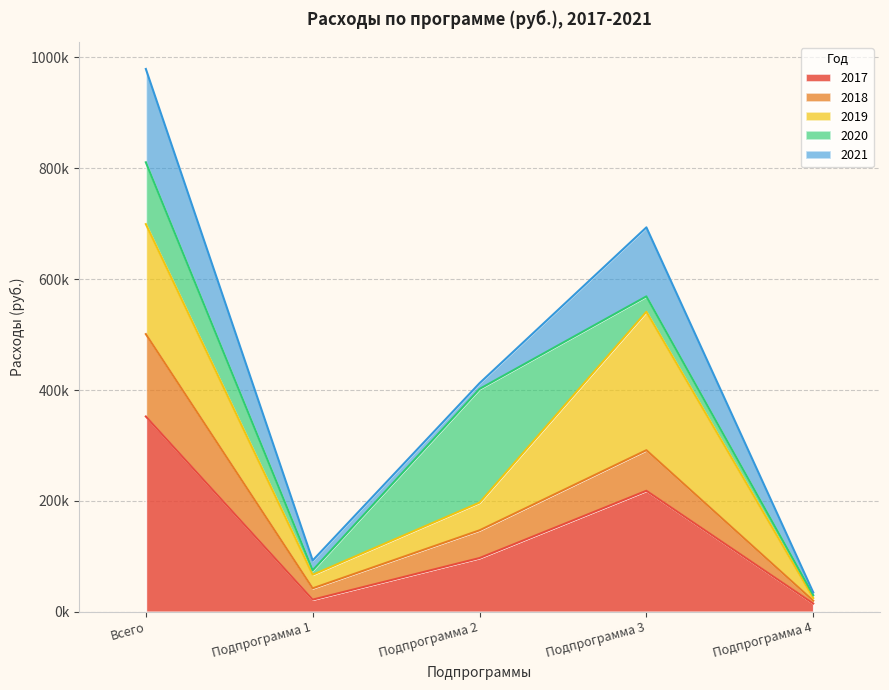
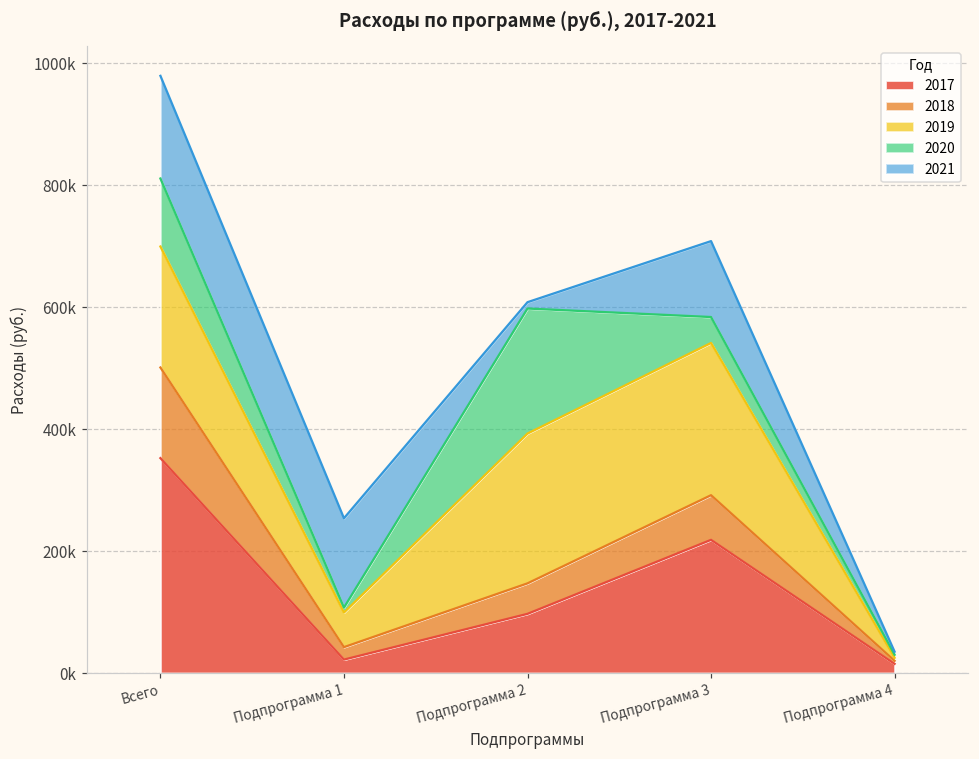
  {
    "2019": {
      "Всего": 200000,
-     "Подпрограмма 1": 20000,
-     "Подпрограмма 2": 50000,
+     "Подпрограмма 1": 60000,
+     "Подпрограмма 2": 250000,
      "Подпрограмма 3": 250000,
      "Подпрограмма 4": 10000
    },
    "2020": {
      "Всего": 110000,
      "Подпрограмма 1": 10000,
      "Подпрограмма 2": 210000,
-     "Подпрограмма 3": 30000,
+     "Подпрограмма 3": 40000,
      "Подпрограмма 4": 10000
    },
    "2021": {
      "Всего": 170000,
-     "Подпрограмма 1": 20000,
+     "Подпрограмма 1": 150000,
      "Подпрограмма 2": 10000,
      "Подпрограмма 3": 120000,
      "Подпрограмма 4": 10000
    }
  }
